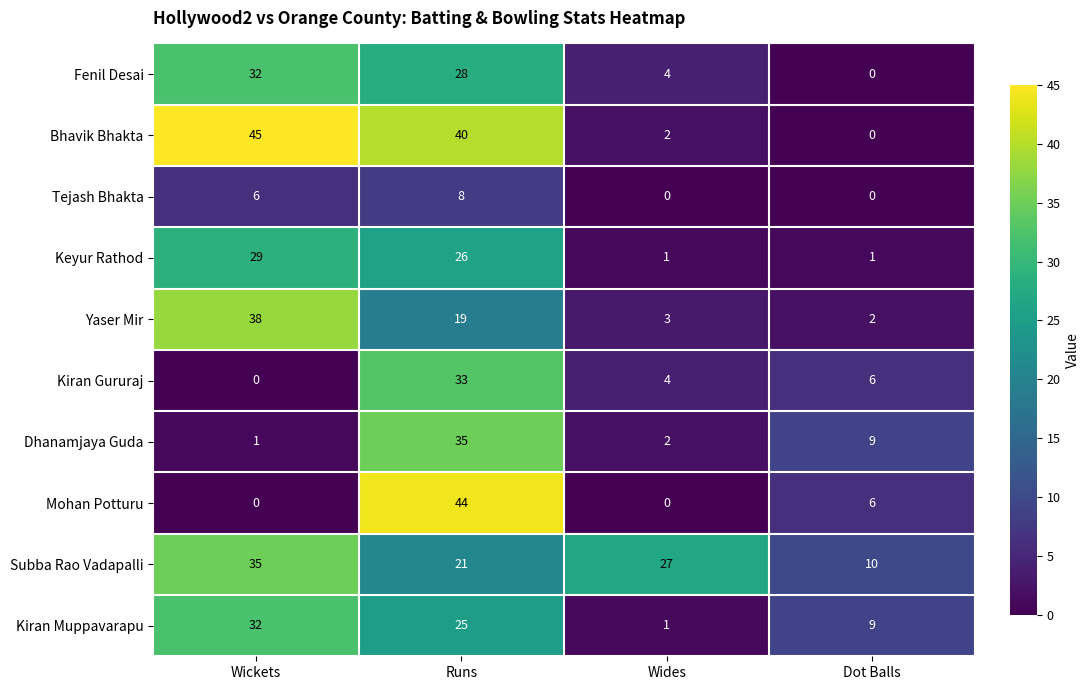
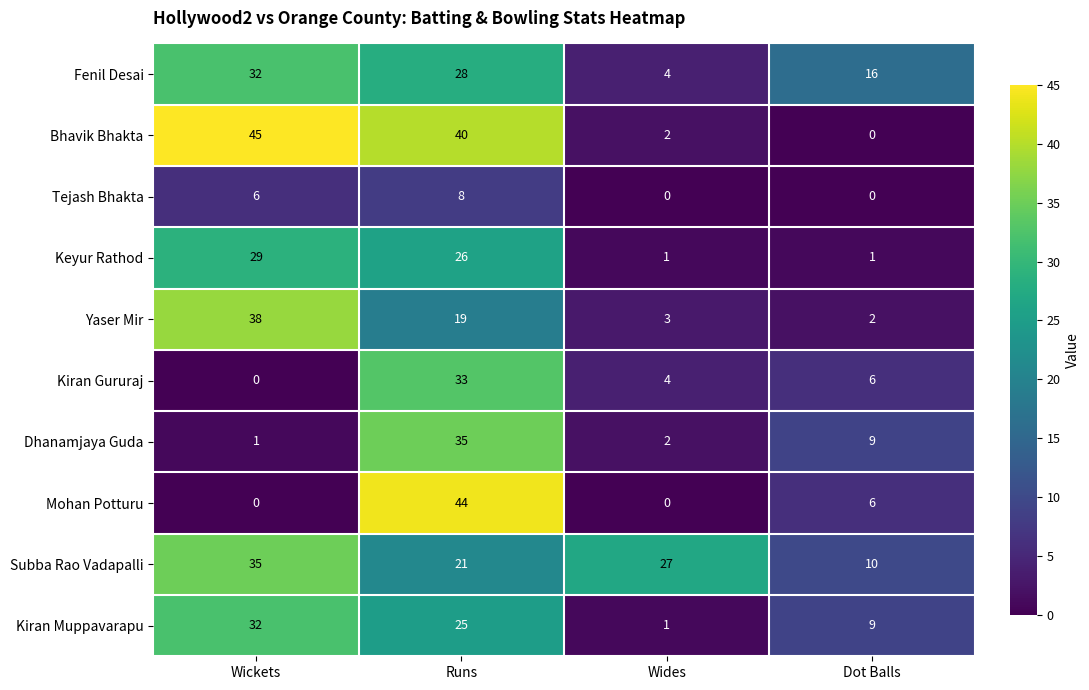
  {
    "Fenil Desai": {
      "Wickets": 32,
      "Runs": 28,
      "Wides": 4,
-     "Dot Balls": 0
+     "Dot Balls": 16
    },
    "Bhavik Bhakta": {
      "Wickets": 45,
      "Runs": 40,
      "Wides": 2,
      "Dot Balls": 0
    },
    "Tejash Bhakta": {
      "Wickets": 6,
      "Runs": 8,
      "Wides": 0,
      "Dot Balls": 0
    },
    "Keyur Rathod": {
      "Wickets": 29,
      "Runs": 26,
      "Wides": 1,
      "Dot Balls": 1
    },
    "Yaser Mir": {
      "Wickets": 38,
      "Runs": 19,
      "Wides": 3,
      "Dot Balls": 2
    },
    "Kiran Gururaj": {
      "Wickets": 0,
      "Runs": 33,
      "Wides": 4,
      "Dot Balls": 6
    },
    "Dhanamjaya Guda": {
      "Wickets": 1,
      "Runs": 35,
      "Wides": 2,
      "Dot Balls": 9
    },
    "Mohan Potturu": {
      "Wickets": 0,
      "Runs": 44,
      "Wides": 0,
      "Dot Balls": 6
    },
    "Subba Rao Vadapalli": {
      "Wickets": 35,
      "Runs": 21,
      "Wides": 27,
      "Dot Balls": 10
    },
    "Kiran Muppavarapu": {
      "Wickets": 32,
      "Runs": 25,
      "Wides": 1,
      "Dot Balls": 9
    }
  }
